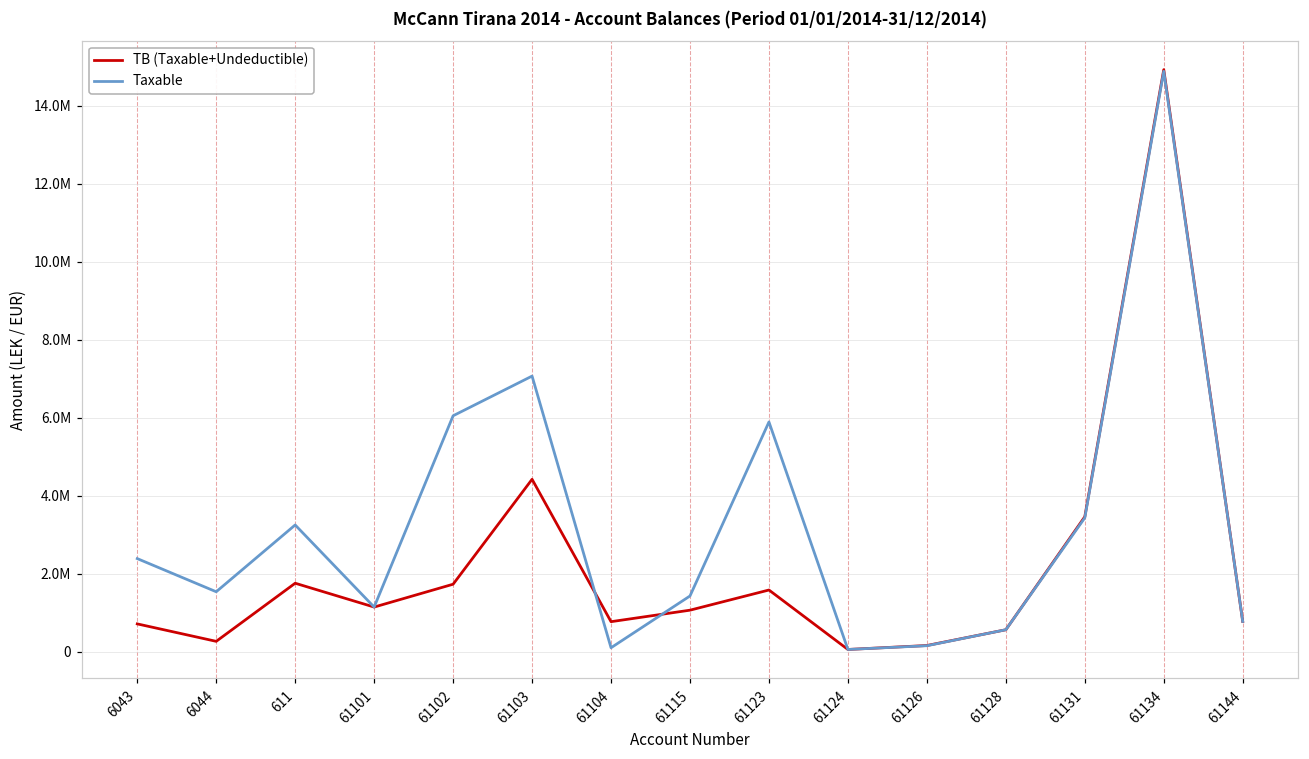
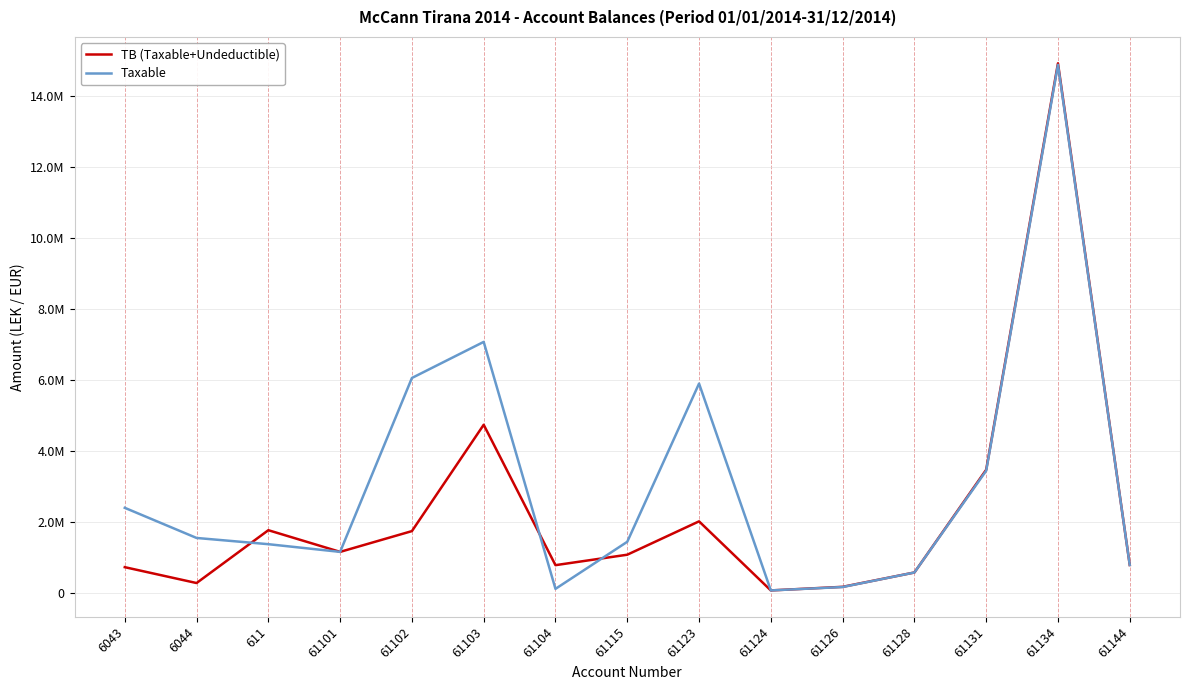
  {
    "TB (Taxable+Undeductible)": {
      "6043": 700000,
      "6044": 300000,
      "611": 1800000,
      "61102": 1700000,
-     "61103": 4400000,
+     "61103": 4700000,
      "61104": 800000,
      "61115": 1100000,
-     "61123": 1600000
+     "61123": 2000000
    },
    "Taxable": {
      "6043": 2400000,
      "6044": 1500000,
-     "611": 3300000,
+     "611": 1400000,
      "61102": 6100000,
      "61103": 7100000,
      "61104": 100000,
      "61115": 1400000,
      "61123": 5900000
    }
  }
